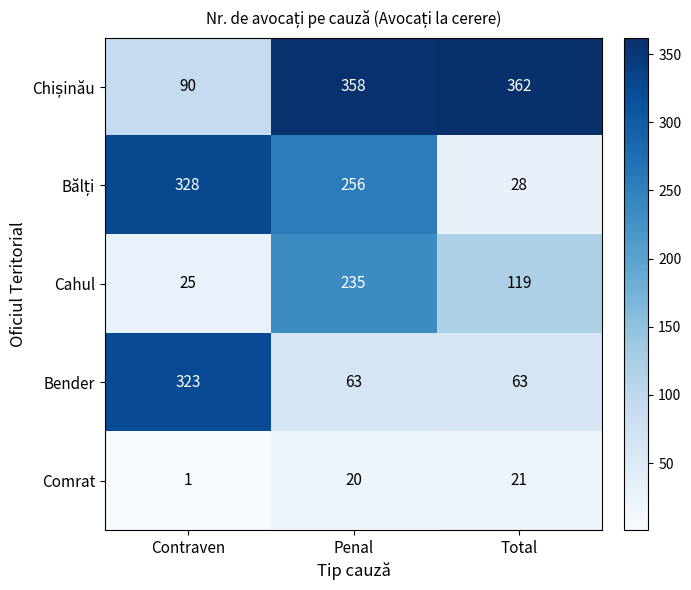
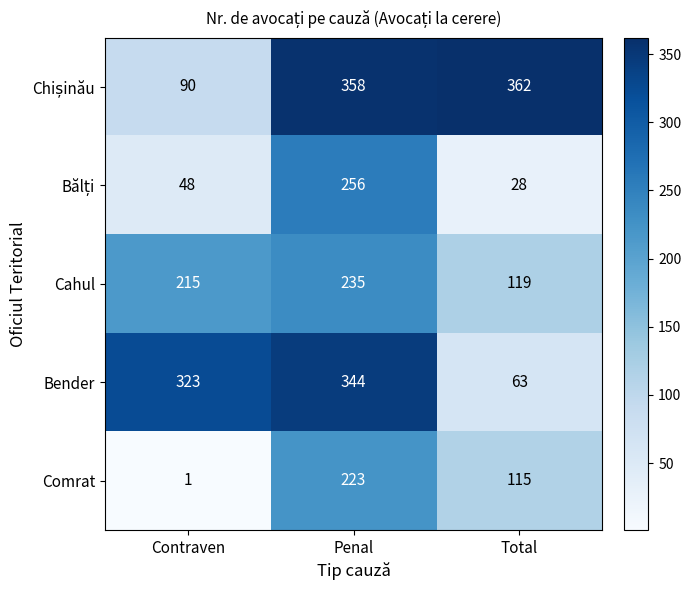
  {
    "Chișinău": {
      "Contraven": 90,
      "Penal": 358,
      "Total": 362
    },
    "Bălți": {
-     "Contraven": 328,
+     "Contraven": 48,
      "Penal": 256,
      "Total": 28
    },
    "Cahul": {
-     "Contraven": 25,
+     "Contraven": 215,
      "Penal": 235,
      "Total": 119
    },
    "Bender": {
      "Contraven": 323,
-     "Penal": 63,
+     "Penal": 344,
      "Total": 63
    },
    "Comrat": {
      "Contraven": 1,
-     "Penal": 20,
-     "Total": 21
+     "Penal": 223,
+     "Total": 115
    }
  }
